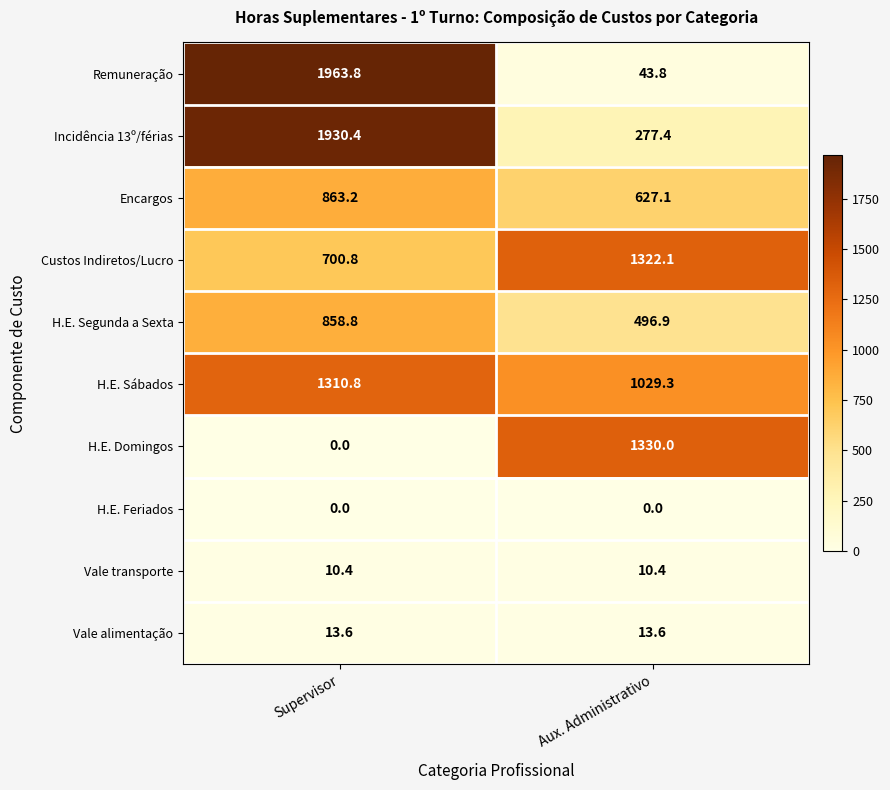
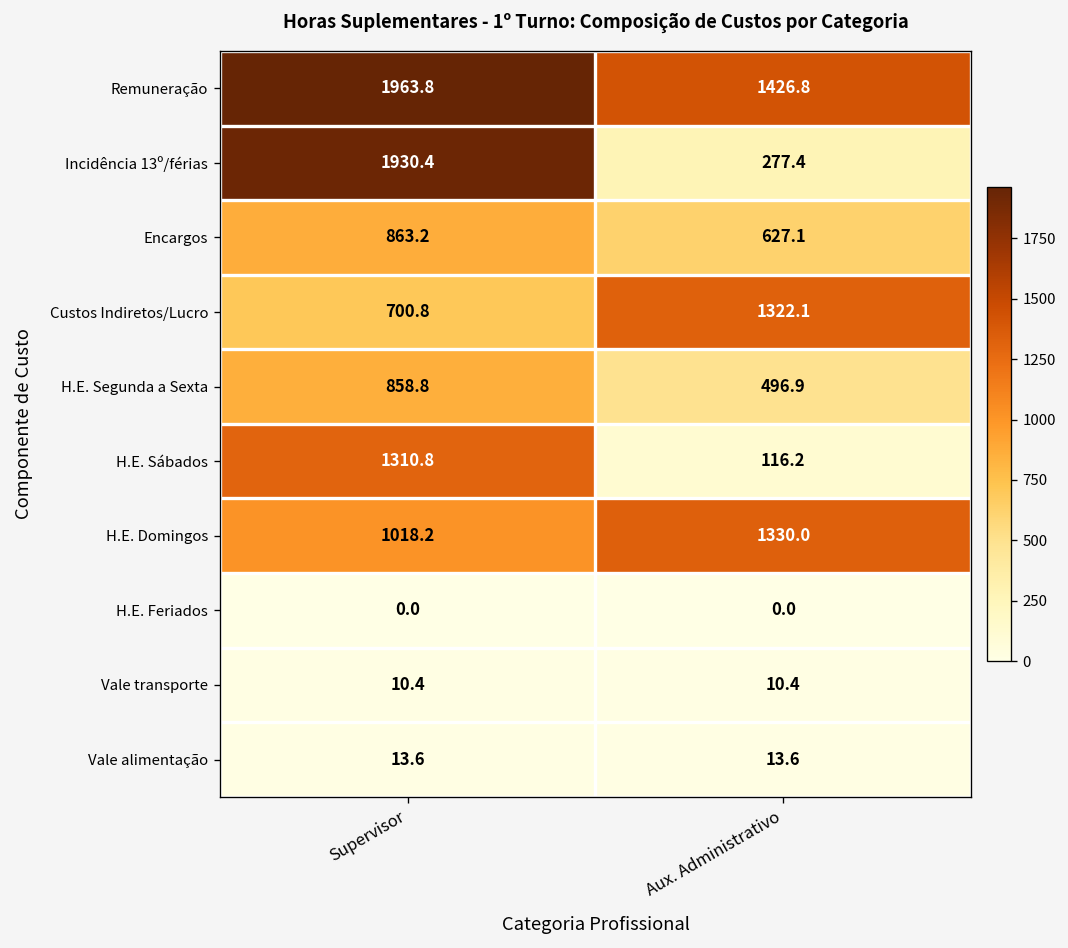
  {
    "Remuneração": {
      "Supervisor": 1963.8,
-     "Aux. Administrativo": 43.8
+     "Aux. Administrativo": 1426.8
    },
    "Incidência 13º/férias": {
      "Supervisor": 1930.4,
      "Aux. Administrativo": 277.4
    },
    "Encargos": {
      "Supervisor": 863.2,
      "Aux. Administrativo": 627.1
    },
    "Custos Indiretos/Lucro": {
      "Supervisor": 700.8,
      "Aux. Administrativo": 1322.1
    },
    "H.E. Segunda a Sexta": {
      "Supervisor": 858.8,
      "Aux. Administrativo": 496.9
    },
    "H.E. Sábados": {
      "Supervisor": 1310.8,
-     "Aux. Administrativo": 1029.3
+     "Aux. Administrativo": 116.2
    },
    "H.E. Domingos": {
-     "Supervisor": 0.0,
+     "Supervisor": 1018.2,
      "Aux. Administrativo": 1330.0
    },
    "H.E. Feriados": {
      "Supervisor": 0.0,
      "Aux. Administrativo": 0.0
    },
    "Vale transporte": {
      "Supervisor": 10.4,
      "Aux. Administrativo": 10.4
    },
    "Vale alimentação": {
      "Supervisor": 13.6,
      "Aux. Administrativo": 13.6
    }
  }
